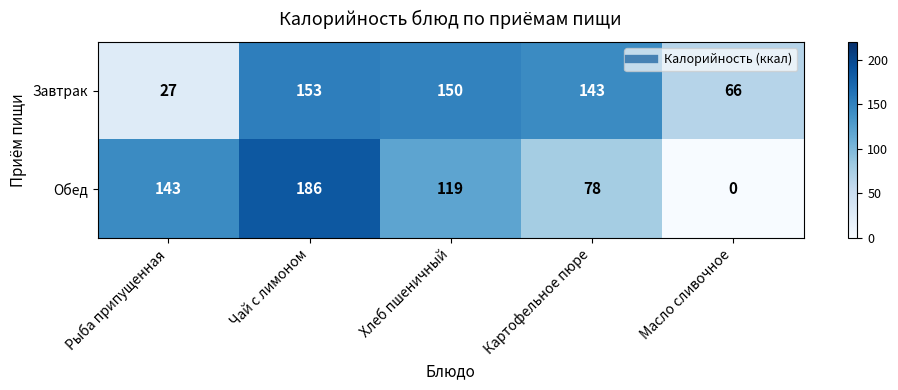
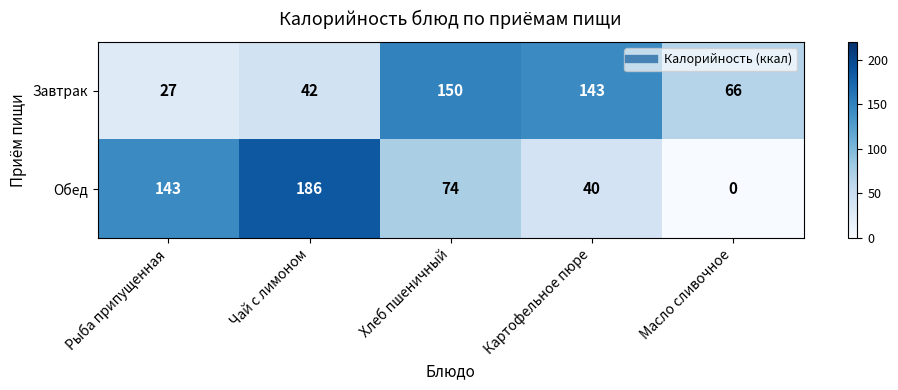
  {
    "Завтрак": {
      "Рыба припущенная": 27,
-     "Чай с лимоном": 153,
+     "Чай с лимоном": 42,
      "Хлеб пшеничный": 150,
      "Картофельное пюре": 143,
      "Масло сливочное": 66
    },
    "Обед": {
      "Рыба припущенная": 143,
      "Чай с лимоном": 186,
-     "Хлеб пшеничный": 119,
-     "Картофельное пюре": 78,
+     "Хлеб пшеничный": 74,
+     "Картофельное пюре": 40,
      "Масло сливочное": 0
    }
  }
